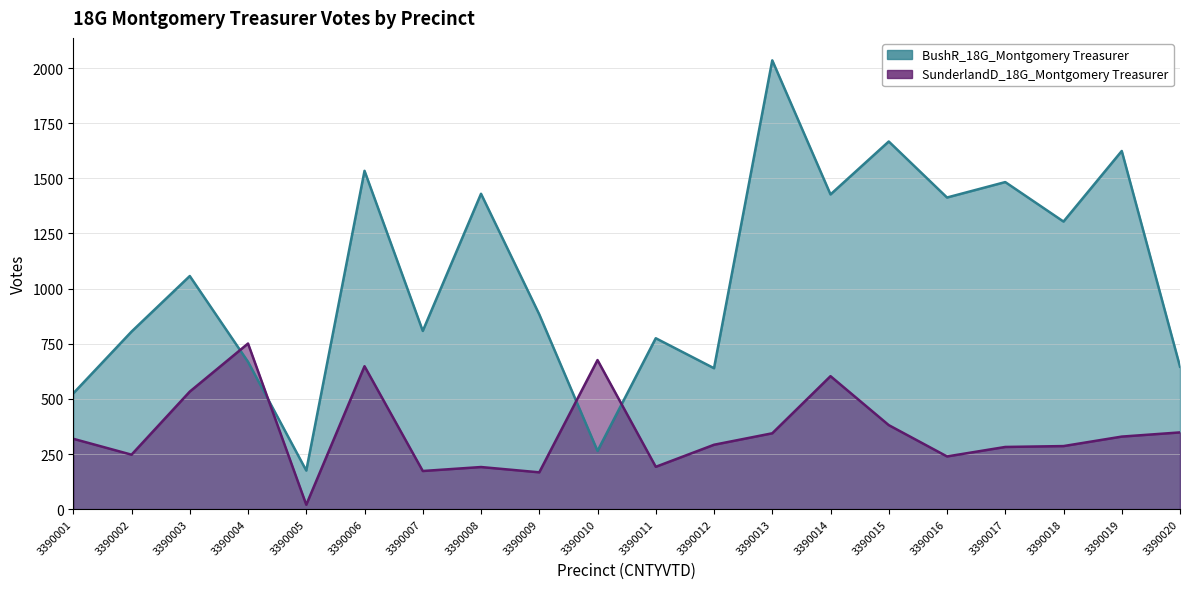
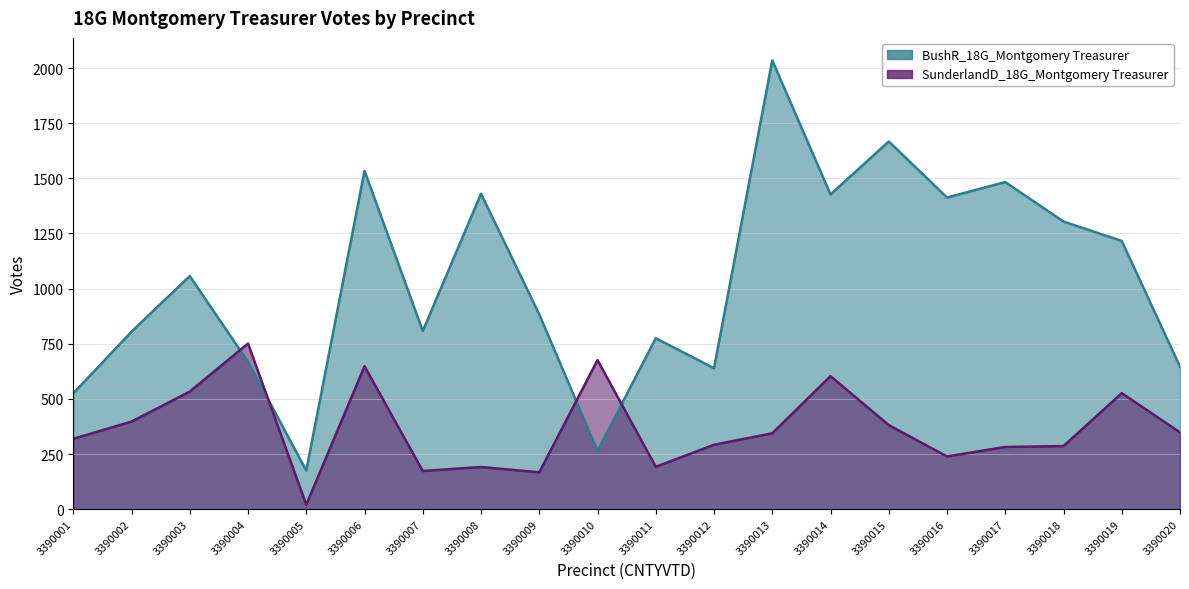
  {
    "BushR_18G_Montgomery Treasurer": {
      "3390001": 530,
      "3390002": 810,
      "3390003": 1060,
      "3390004": 670,
      "3390005": 180,
      "3390006": 1530,
      "3390007": 810,
      "3390008": 1430,
      "3390009": 880,
      "3390010": 260,
      "3390011": 780,
      "3390012": 640,
      "3390013": 2040,
      "3390014": 1430,
      "3390015": 1670,
      "3390016": 1410,
      "3390017": 1480,
      "3390018": 1300,
-     "3390019": 1620,
+     "3390019": 1220,
      "3390020": 650
    },
    "SunderlandD_18G_Montgomery Treasurer": {
      "3390001": 320,
-     "3390002": 250,
+     "3390002": 400,
      "3390003": 530,
      "3390004": 750,
      "3390005": 20,
      "3390006": 650,
      "3390007": 170,
      "3390008": 190,
      "3390009": 170,
      "3390010": 680,
      "3390011": 190,
      "3390012": 290,
      "3390013": 340,
      "3390014": 600,
      "3390015": 380,
      "3390016": 240,
      "3390017": 280,
      "3390018": 290,
-     "3390019": 330,
+     "3390019": 530,
      "3390020": 350
    }
  }
